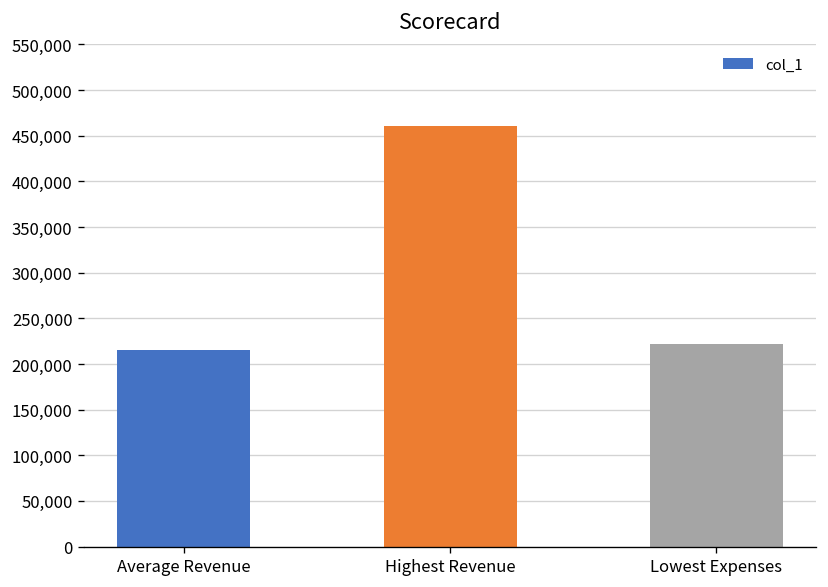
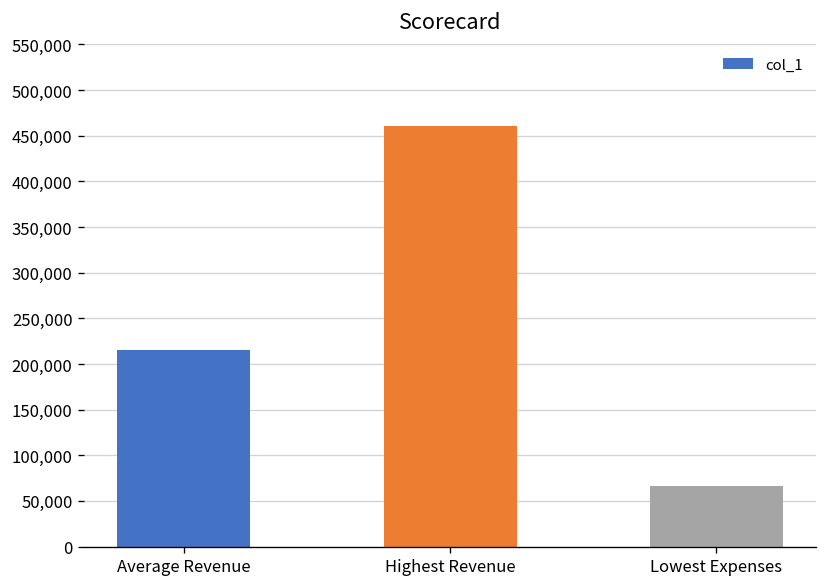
  {
    "Average Revenue": "220,000",
    "Highest Revenue": "460,000",
-   "Lowest Expenses": "220,000"
+   "Lowest Expenses": "70,000"
  }
